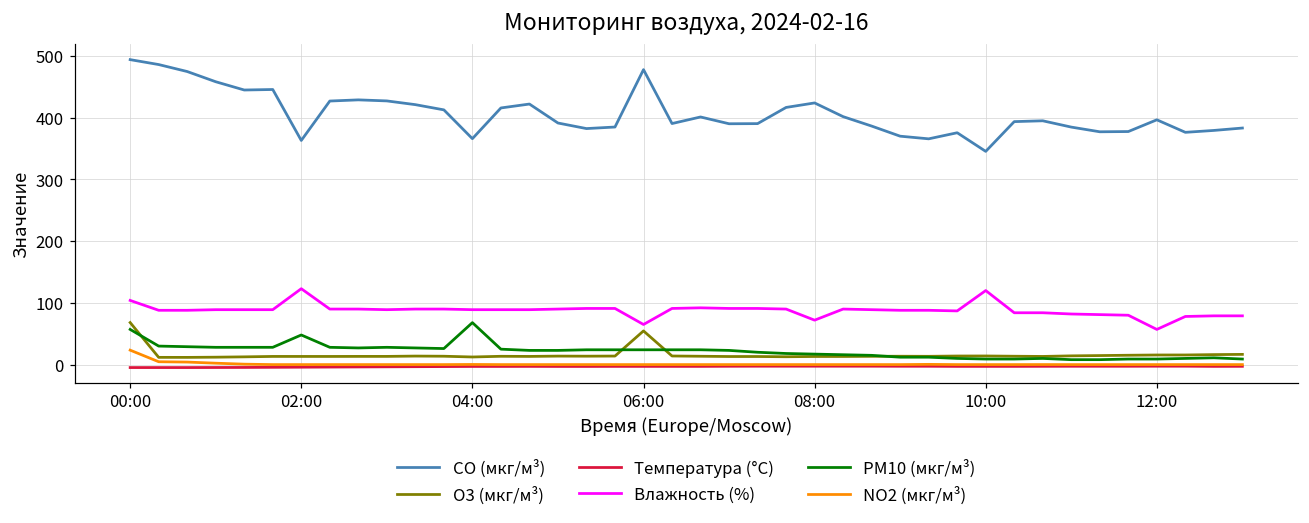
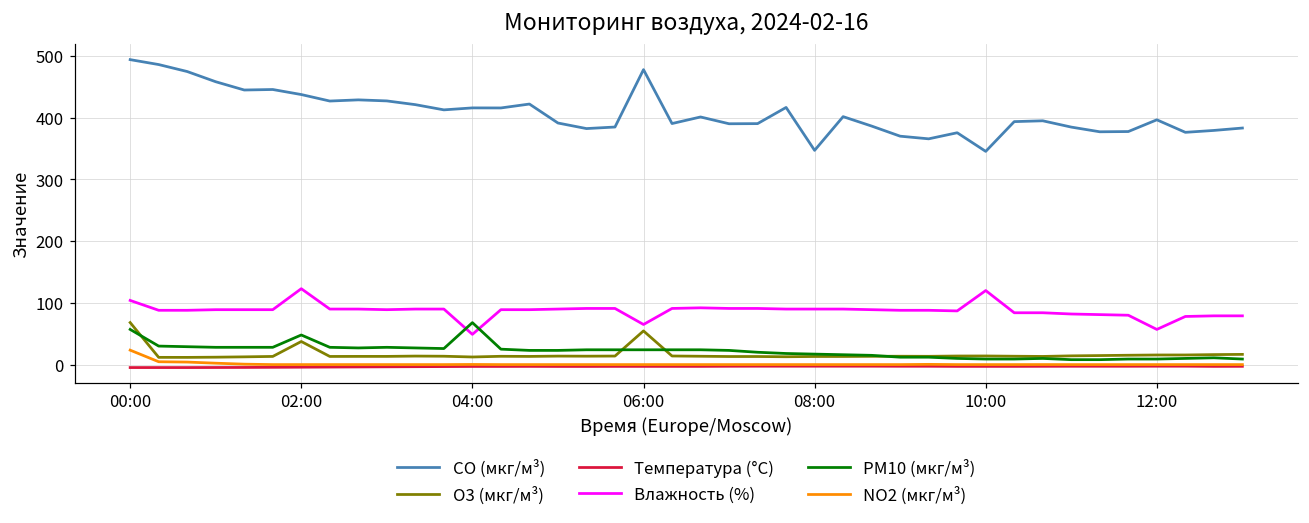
  {
    "CO (мкг/м³)": {
      "00:00": 490,
-     "02:00": 360,
-     "04:00": 370,
+     "02:00": 440,
+     "04:00": 420,
      "06:00": 480,
-     "08:00": 420,
+     "08:00": 350,
      "10:00": 350,
      "12:00": 400
    },
    "O3 (мкг/м³)": {
      "00:00": 70,
-     "02:00": 10,
+     "02:00": 40,
      "04:00": 10,
      "06:00": 50,
      "10:00": 10,
      "12:00": 20
    },
    "Температура (°C)": {
      "00:00": 0
    },
    "Влажность (%)": {
      "00:00": 100,
      "02:00": 120,
-     "04:00": 90,
+     "04:00": 50,
      "06:00": 70,
-     "08:00": 70,
+     "08:00": 90,
      "10:00": 120,
      "12:00": 60
    },
    "PM10 (мкг/м³)": {
      "00:00": 60,
      "02:00": 50,
      "04:00": 70,
      "06:00": 20,
      "10:00": 10,
      "12:00": 10
    },
    "NO2 (мкг/м³)": {
      "00:00": 20
    }
  }
